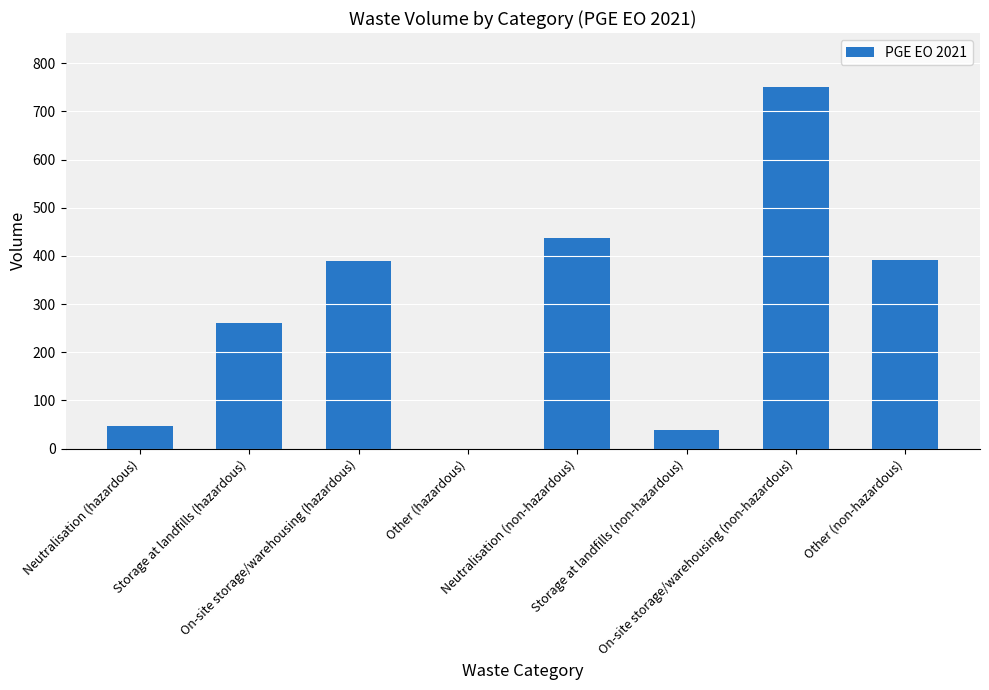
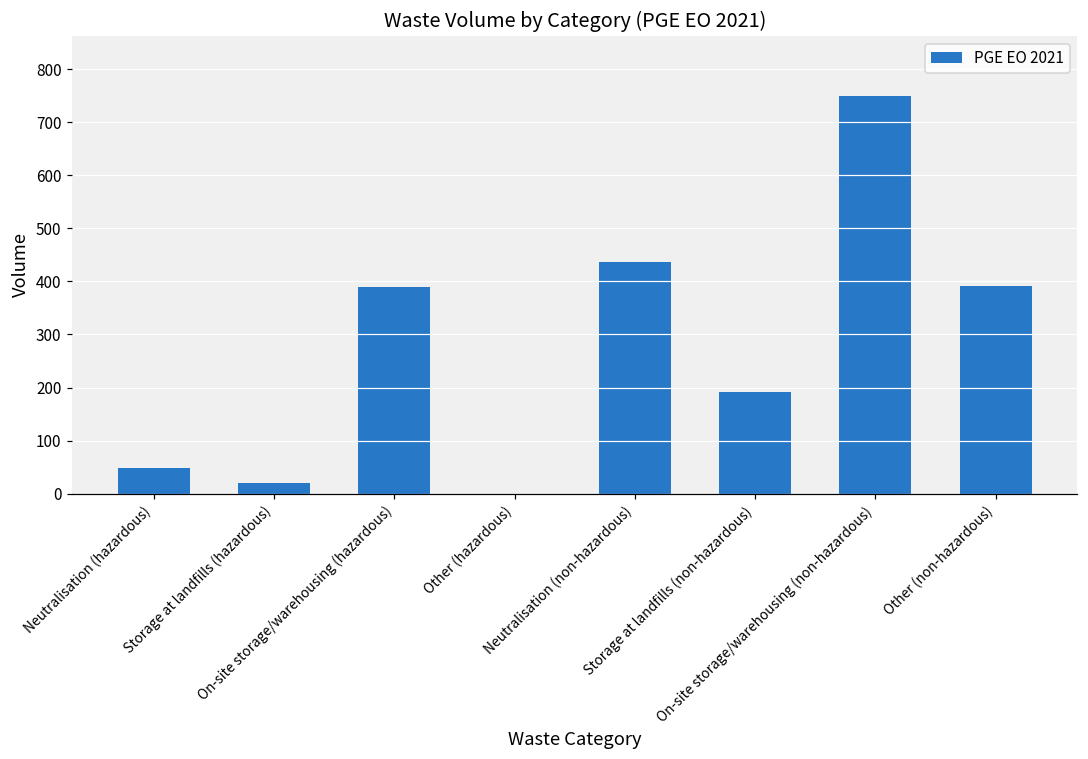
  {
    "Neutralisation (hazardous)": 50,
-   "Storage at landfills (hazardous)": 260,
+   "Storage at landfills (hazardous)": 20,
    "On-site storage/warehousing (hazardous)": 390,
    "Other (hazardous)": 0,
    "Neutralisation (non-hazardous)": 440,
-   "Storage at landfills (non-hazardous)": 40,
+   "Storage at landfills (non-hazardous)": 190,
    "On-site storage/warehousing (non-hazardous)": 750,
    "Other (non-hazardous)": 390
  }
